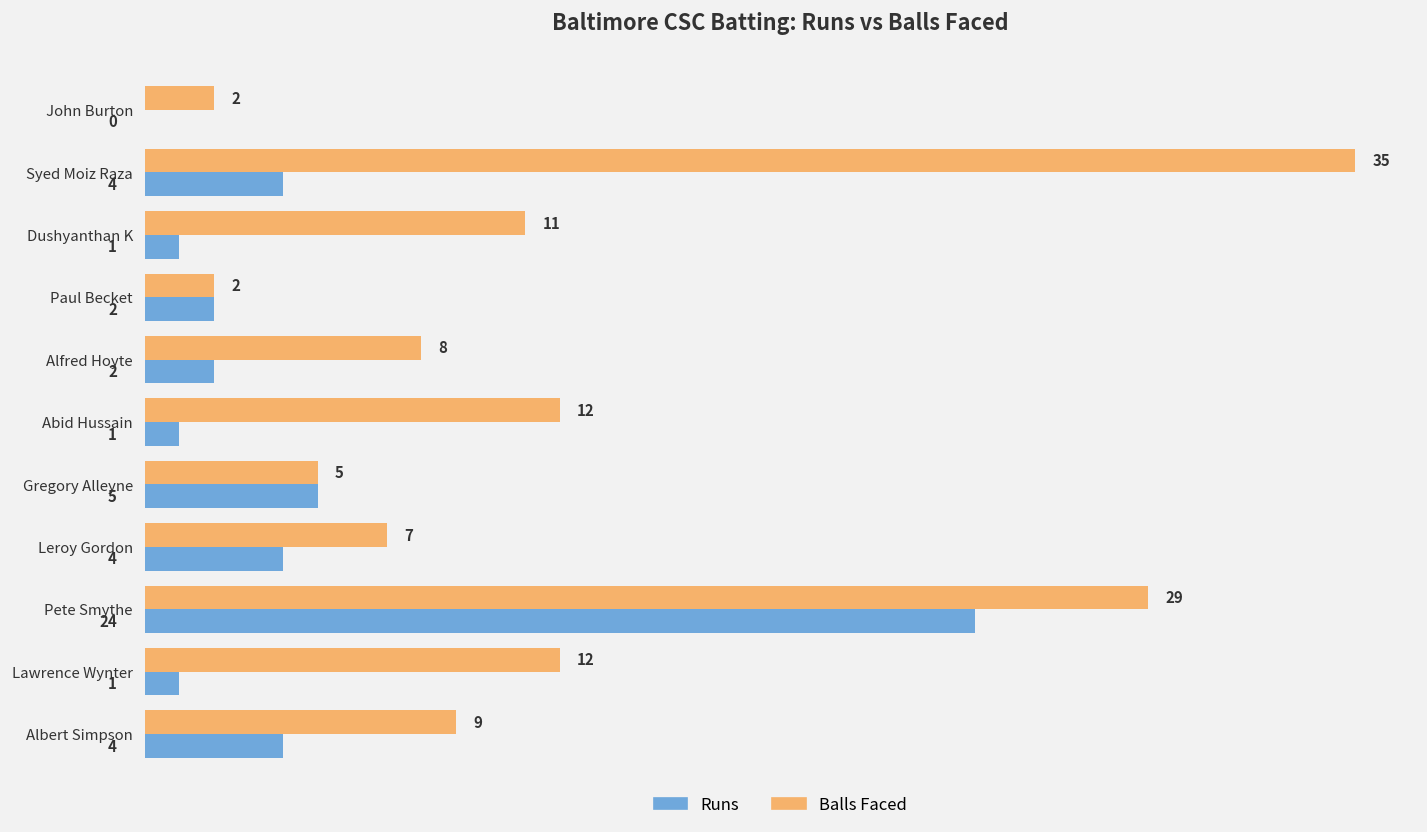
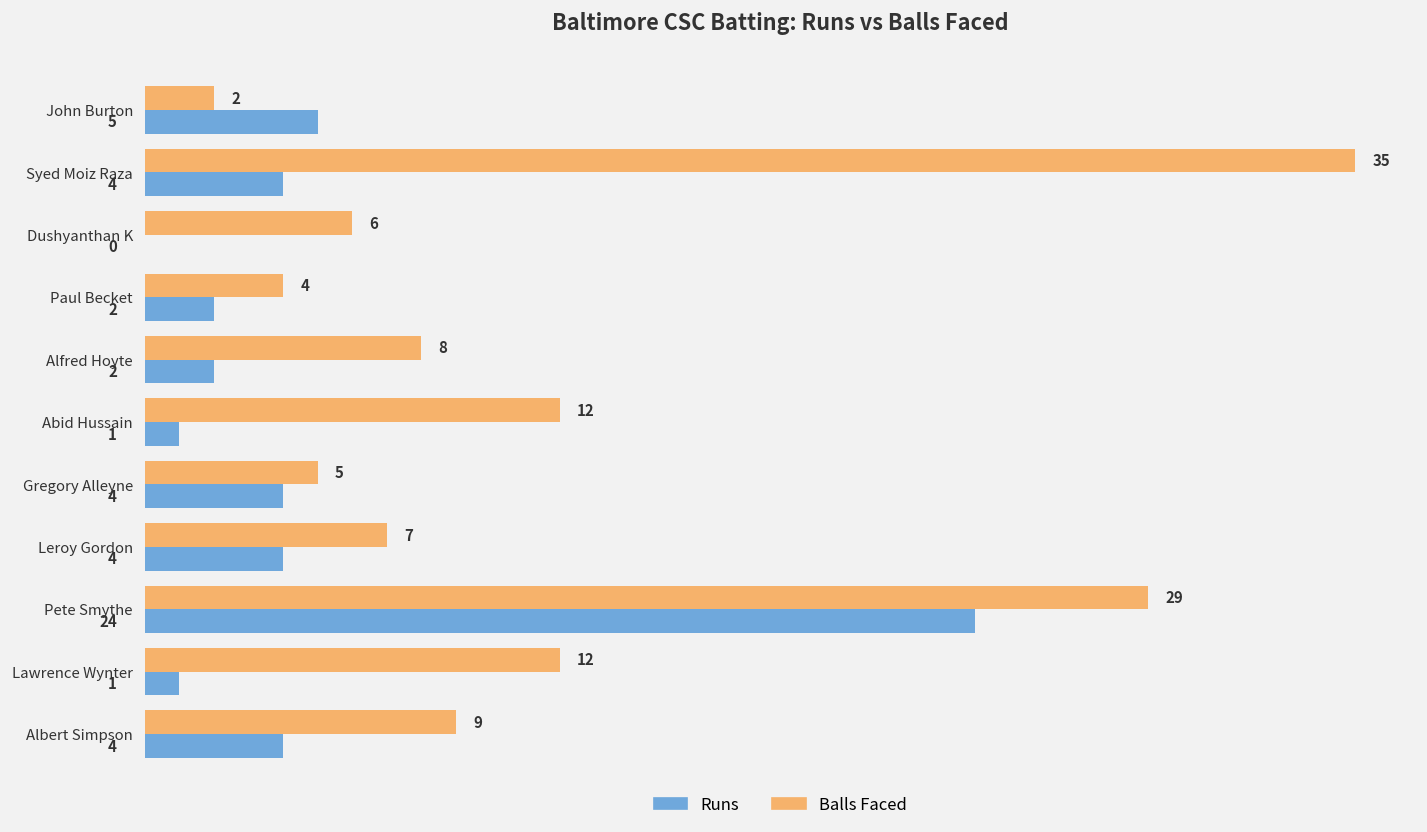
  {
    "Runs": {
-     "John Burton": 0,
-     "Dushyanthan K": 1,
-     "Gregory Alleyne": 5
+     "John Burton": 5,
+     "Dushyanthan K": 0,
+     "Gregory Alleyne": 4
    },
    "Balls Faced": {
      "John Burton": 2,
      "Syed Moiz Raza": 35,
-     "Dushyanthan K": 11,
-     "Paul Becket": 2,
+     "Dushyanthan K": 6,
+     "Paul Becket": 4,
      "Alfred Hoyte": 8,
      "Abid Hussain": 12,
      "Gregory Alleyne": 5,
      "Leroy Gordon": 7,
      "Pete Smythe": 29,
      "Lawrence Wynter": 12,
      "Albert Simpson": 9
    }
  }
